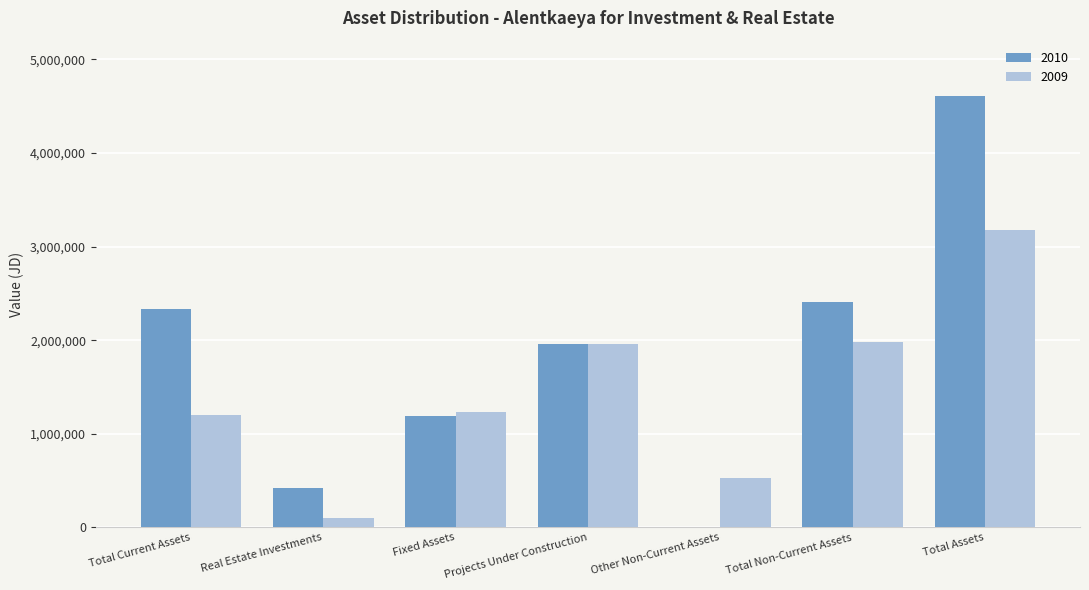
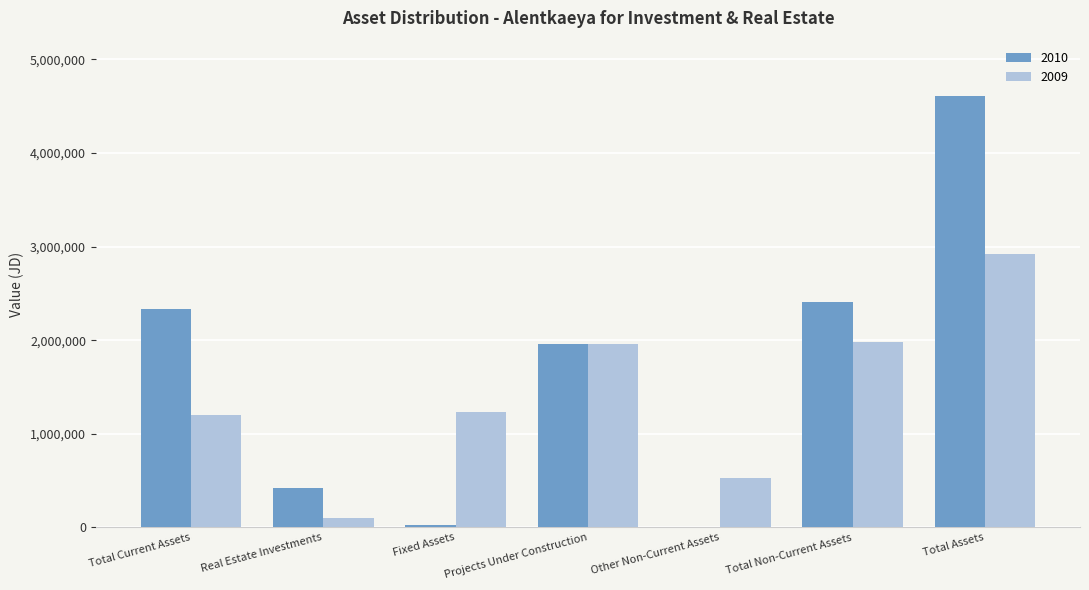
  {
    "2010": {
      "Total Current Assets": "2,300,000",
      "Real Estate Investments": "400,000",
-     "Fixed Assets": "1,200,000",
+     "Fixed Assets": "0",
      "Projects Under Construction": "2,000,000",
      "Total Non-Current Assets": "2,400,000",
      "Total Assets": "4,600,000"
    },
    "2009": {
      "Total Current Assets": "1,200,000",
      "Real Estate Investments": "100,000",
      "Fixed Assets": "1,200,000",
      "Projects Under Construction": "2,000,000",
      "Other Non-Current Assets": "500,000",
      "Total Non-Current Assets": "2,000,000",
-     "Total Assets": "3,200,000"
+     "Total Assets": "2,900,000"
    }
  }
